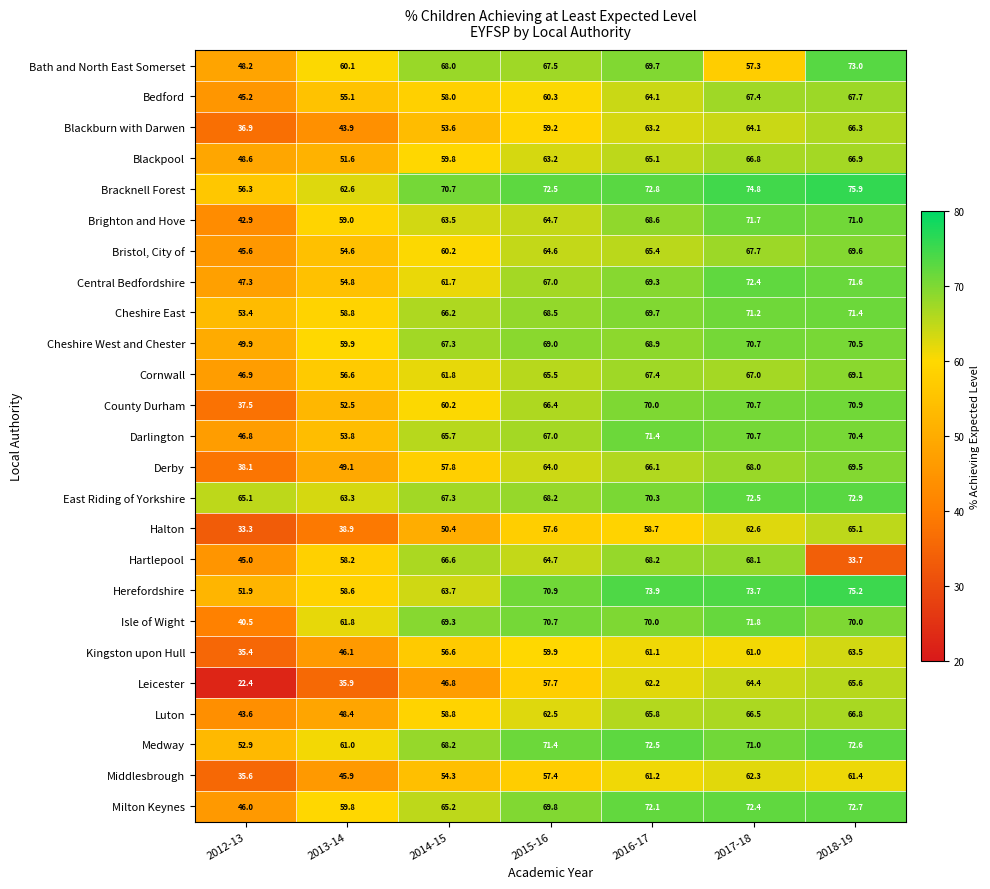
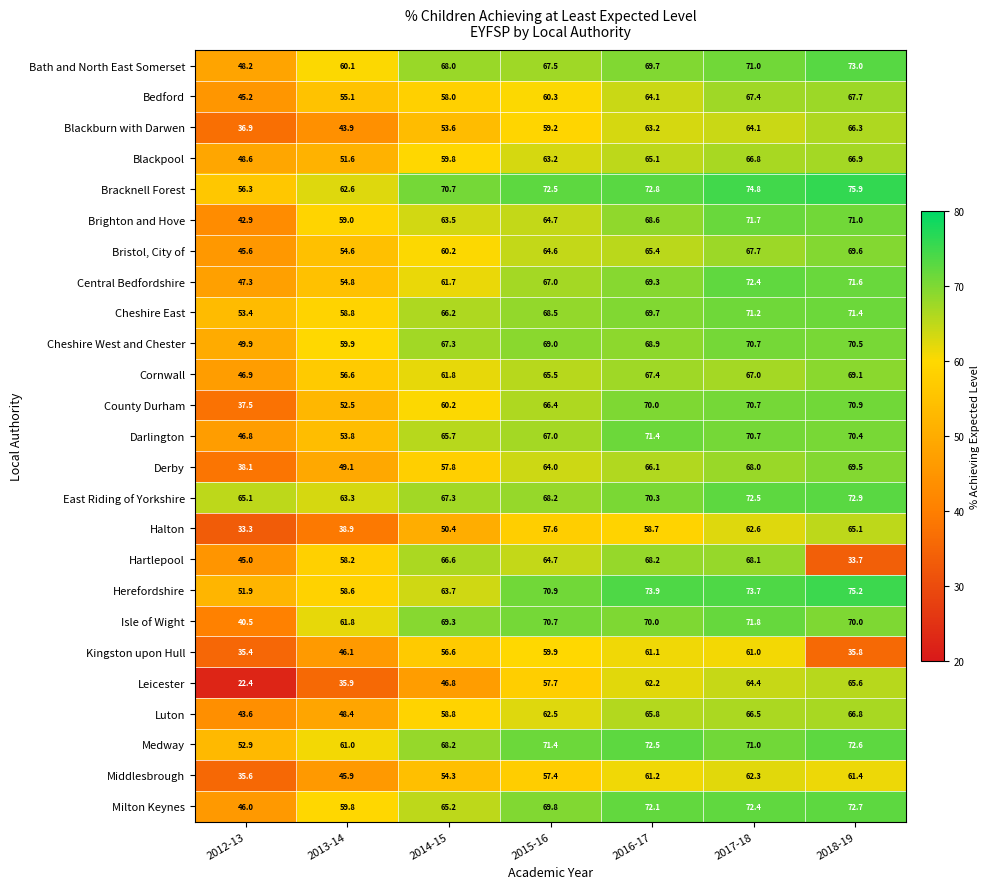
  {
    "Bath and North East Somerset": {
      "2012-13": 48.2,
      "2013-14": 60.1,
      "2014-15": 68.0,
      "2015-16": 67.5,
      "2016-17": 69.7,
-     "2017-18": 57.3,
+     "2017-18": 71.0,
      "2018-19": 73.0
    },
    "Bedford": {
      "2012-13": 45.2,
      "2013-14": 55.1,
      "2014-15": 58.0,
      "2015-16": 60.3,
      "2016-17": 64.1,
      "2017-18": 67.4,
      "2018-19": 67.7
    },
    "Blackburn with Darwen": {
      "2012-13": 36.9,
      "2013-14": 43.9,
      "2014-15": 53.6,
      "2015-16": 59.2,
      "2016-17": 63.2,
      "2017-18": 64.1,
      "2018-19": 66.3
    },
    "Blackpool": {
      "2012-13": 48.6,
      "2013-14": 51.6,
      "2014-15": 59.8,
      "2015-16": 63.2,
      "2016-17": 65.1,
      "2017-18": 66.8,
      "2018-19": 66.9
    },
    "Bracknell Forest": {
      "2012-13": 56.3,
      "2013-14": 62.6,
      "2014-15": 70.7,
      "2015-16": 72.5,
      "2016-17": 72.8,
      "2017-18": 74.8,
      "2018-19": 75.9
    },
    "Brighton and Hove": {
      "2012-13": 42.9,
      "2013-14": 59.0,
      "2014-15": 63.5,
      "2015-16": 64.7,
      "2016-17": 68.6,
      "2017-18": 71.7,
      "2018-19": 71.0
    },
    "Bristol, City of": {
      "2012-13": 45.6,
      "2013-14": 54.6,
      "2014-15": 60.2,
      "2015-16": 64.6,
      "2016-17": 65.4,
      "2017-18": 67.7,
      "2018-19": 69.6
    },
    "Central Bedfordshire": {
      "2012-13": 47.3,
      "2013-14": 54.8,
      "2014-15": 61.7,
      "2015-16": 67.0,
      "2016-17": 69.3,
      "2017-18": 72.4,
      "2018-19": 71.6
    },
    "Cheshire East": {
      "2012-13": 53.4,
      "2013-14": 58.8,
      "2014-15": 66.2,
      "2015-16": 68.5,
      "2016-17": 69.7,
      "2017-18": 71.2,
      "2018-19": 71.4
    },
    "Cheshire West and Chester": {
      "2012-13": 49.9,
      "2013-14": 59.9,
      "2014-15": 67.3,
      "2015-16": 69.0,
      "2016-17": 68.9,
      "2017-18": 70.7,
      "2018-19": 70.5
    },
    "Cornwall": {
      "2012-13": 46.9,
      "2013-14": 56.6,
      "2014-15": 61.8,
      "2015-16": 65.5,
      "2016-17": 67.4,
      "2017-18": 67.0,
      "2018-19": 69.1
    },
    "County Durham": {
      "2012-13": 37.5,
      "2013-14": 52.5,
      "2014-15": 60.2,
      "2015-16": 66.4,
      "2016-17": 70.0,
      "2017-18": 70.7,
      "2018-19": 70.9
    },
    "Darlington": {
      "2012-13": 46.8,
      "2013-14": 53.8,
      "2014-15": 65.7,
      "2015-16": 67.0,
      "2016-17": 71.4,
      "2017-18": 70.7,
      "2018-19": 70.4
    },
    "Derby": {
      "2012-13": 38.1,
      "2013-14": 49.1,
      "2014-15": 57.8,
      "2015-16": 64.0,
      "2016-17": 66.1,
      "2017-18": 68.0,
      "2018-19": 69.5
    },
    "East Riding of Yorkshire": {
      "2012-13": 65.1,
      "2013-14": 63.3,
      "2014-15": 67.3,
      "2015-16": 68.2,
      "2016-17": 70.3,
      "2017-18": 72.5,
      "2018-19": 72.9
    },
    "Halton": {
      "2012-13": 33.3,
      "2013-14": 38.9,
      "2014-15": 50.4,
      "2015-16": 57.6,
      "2016-17": 58.7,
      "2017-18": 62.6,
      "2018-19": 65.1
    },
    "Hartlepool": {
      "2012-13": 45.0,
      "2013-14": 58.2,
      "2014-15": 66.6,
      "2015-16": 64.7,
      "2016-17": 68.2,
      "2017-18": 68.1,
      "2018-19": 33.7
    },
    "Herefordshire": {
      "2012-13": 51.9,
      "2013-14": 58.6,
      "2014-15": 63.7,
      "2015-16": 70.9,
      "2016-17": 73.9,
      "2017-18": 73.7,
      "2018-19": 75.2
    },
    "Isle of Wight": {
      "2012-13": 40.5,
      "2013-14": 61.8,
      "2014-15": 69.3,
      "2015-16": 70.7,
      "2016-17": 70.0,
      "2017-18": 71.8,
      "2018-19": 70.0
    },
    "Kingston upon Hull": {
      "2012-13": 35.4,
      "2013-14": 46.1,
      "2014-15": 56.6,
      "2015-16": 59.9,
      "2016-17": 61.1,
      "2017-18": 61.0,
-     "2018-19": 63.5
+     "2018-19": 35.8
    },
    "Leicester": {
      "2012-13": 22.4,
      "2013-14": 35.9,
      "2014-15": 46.8,
      "2015-16": 57.7,
      "2016-17": 62.2,
      "2017-18": 64.4,
      "2018-19": 65.6
    },
    "Luton": {
      "2012-13": 43.6,
      "2013-14": 48.4,
      "2014-15": 58.8,
      "2015-16": 62.5,
      "2016-17": 65.8,
      "2017-18": 66.5,
      "2018-19": 66.8
    },
    "Medway": {
      "2012-13": 52.9,
      "2013-14": 61.0,
      "2014-15": 68.2,
      "2015-16": 71.4,
      "2016-17": 72.5,
      "2017-18": 71.0,
      "2018-19": 72.6
    },
    "Middlesbrough": {
      "2012-13": 35.6,
      "2013-14": 45.9,
      "2014-15": 54.3,
      "2015-16": 57.4,
      "2016-17": 61.2,
      "2017-18": 62.3,
      "2018-19": 61.4
    },
    "Milton Keynes": {
      "2012-13": 46.0,
      "2013-14": 59.8,
      "2014-15": 65.2,
      "2015-16": 69.8,
      "2016-17": 72.1,
      "2017-18": 72.4,
      "2018-19": 72.7
    }
  }
